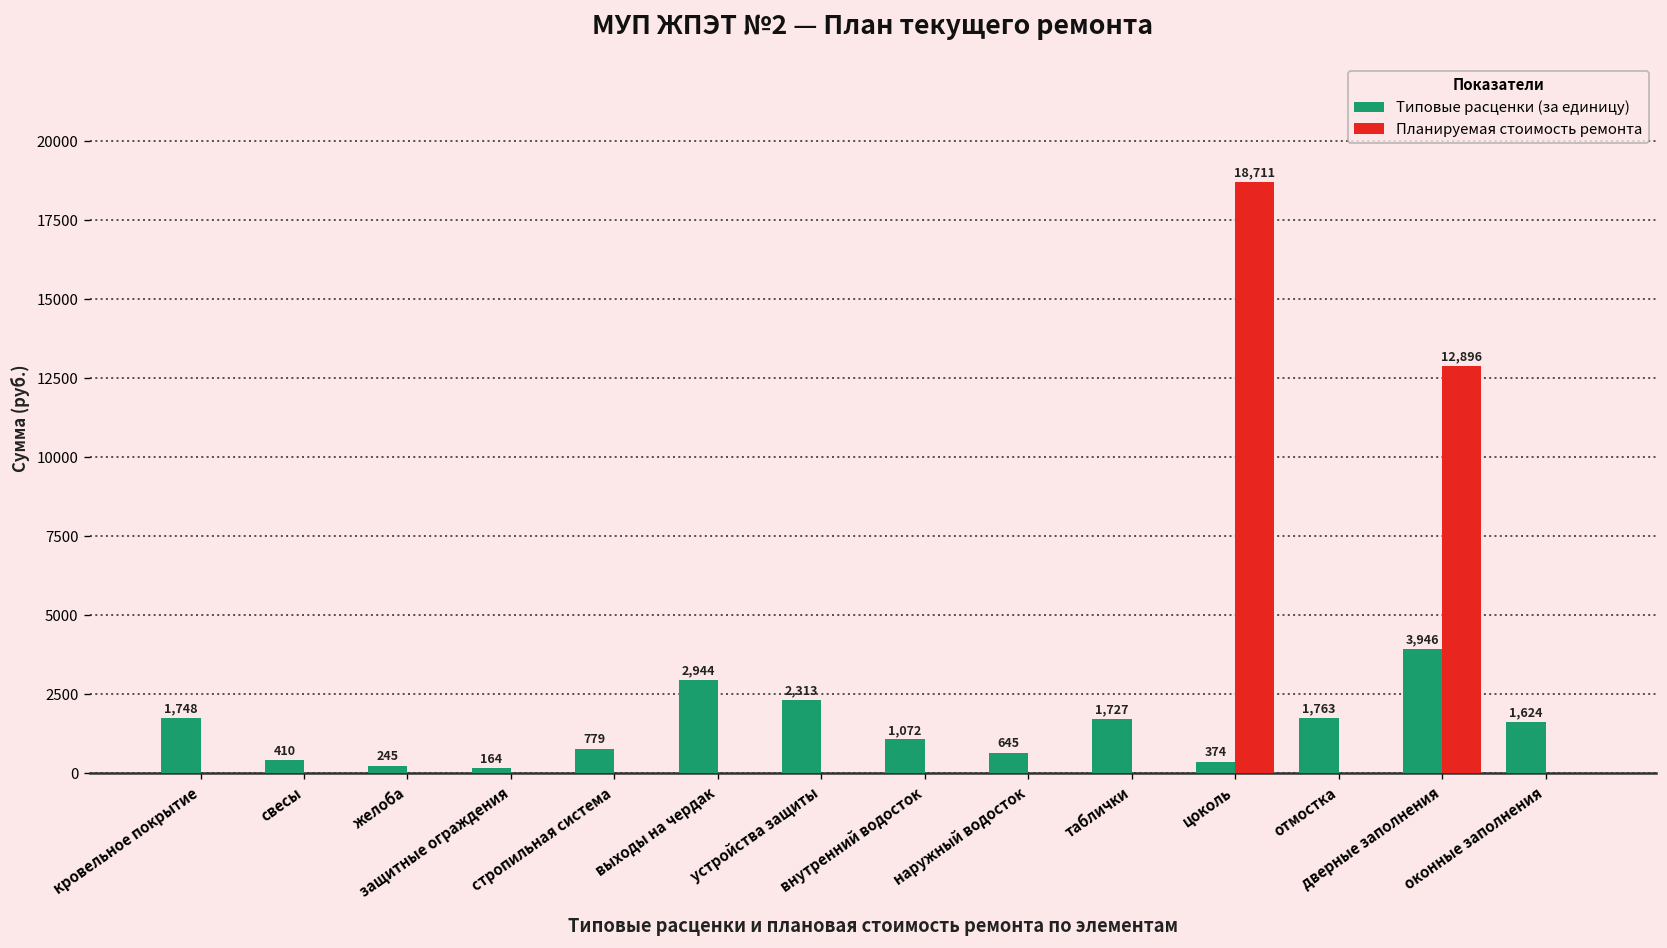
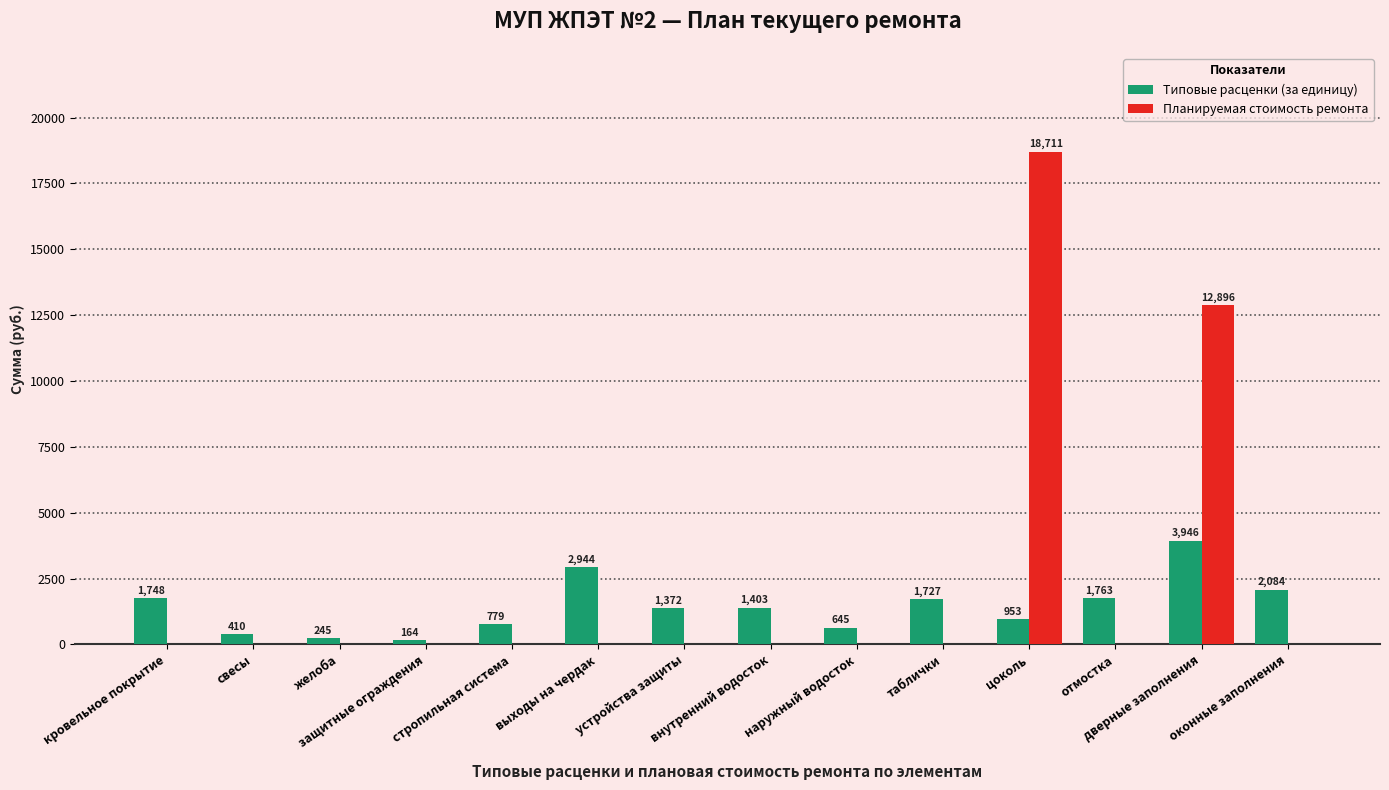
  {
    "Типовые расценки (за единицу)": {
      "кровельное покрытие": "1,748",
      "свесы": "410",
      "желоба": "245",
      "защитные ограждения": "164",
      "стропильная система": "779",
      "выходы на чердак": "2,944",
-     "устройства защиты": "2,313",
-     "внутренний водосток": "1,072",
+     "устройства защиты": "1,372",
+     "внутренний водосток": "1,403",
      "наружный водосток": "645",
      "таблички": "1,727",
-     "цоколь": "374",
+     "цоколь": "953",
      "отмостка": "1,763",
      "дверные заполнения": "3,946",
-     "оконные заполнения": "1,624"
+     "оконные заполнения": "2,084"
    },
    "Планируемая стоимость ремонта": {
      "цоколь": "18,711",
      "дверные заполнения": "12,896"
    }
  }
